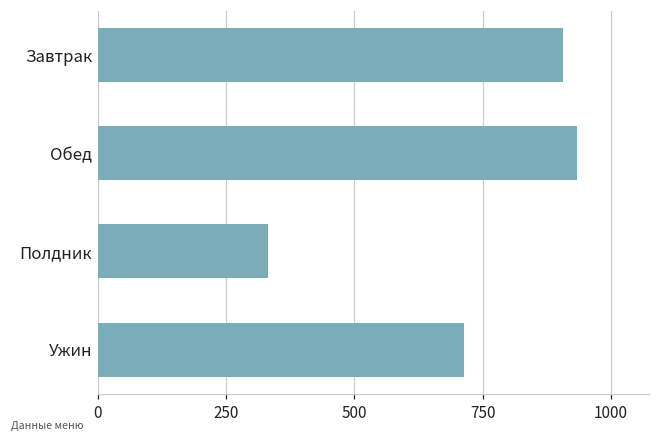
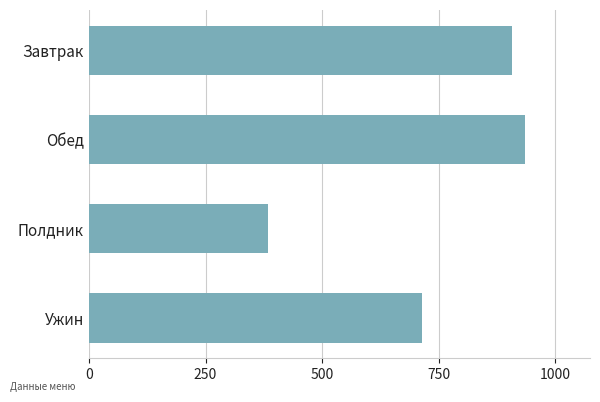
  {
    "Завтрак": 910,
    "Обед": 930,
-   "Полдник": 330,
+   "Полдник": 380,
    "Ужин": 710
  }
